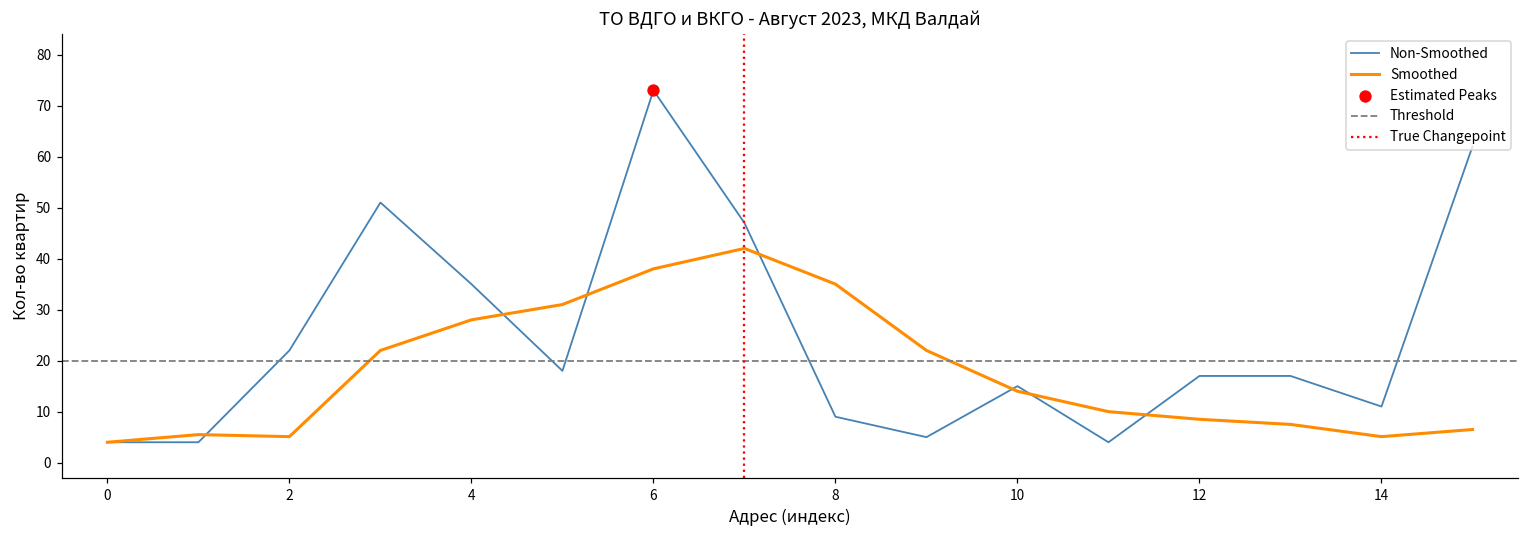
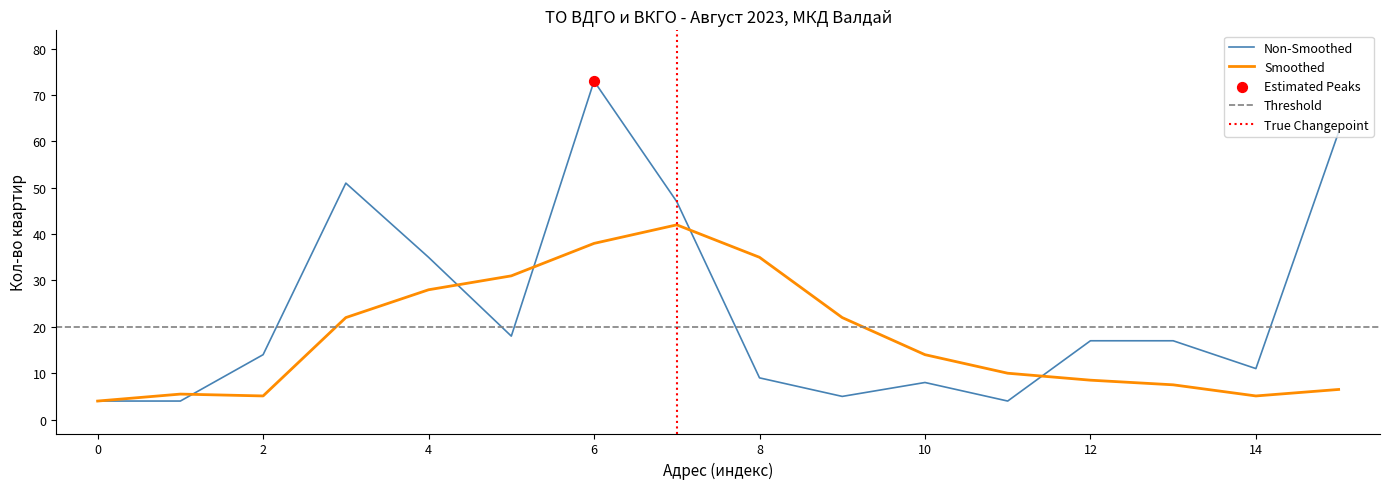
  {
    "Non-Smoothed": {
-     "2": 22,
+     "2": 14,
      "4": 35,
      "8": 9,
-     "10": 15,
+     "10": 8,
      "12": 17,
      "14": 11
    },
    "Smoothed": {
      "2": 5,
      "4": 28,
      "6": 38,
      "8": 35,
      "10": 14,
      "12": 9,
      "14": 5
    }
  }
